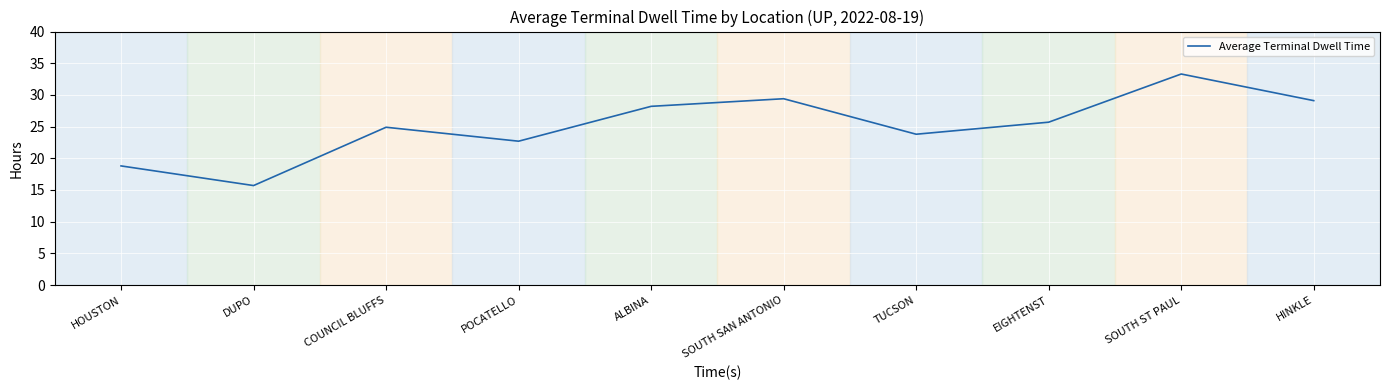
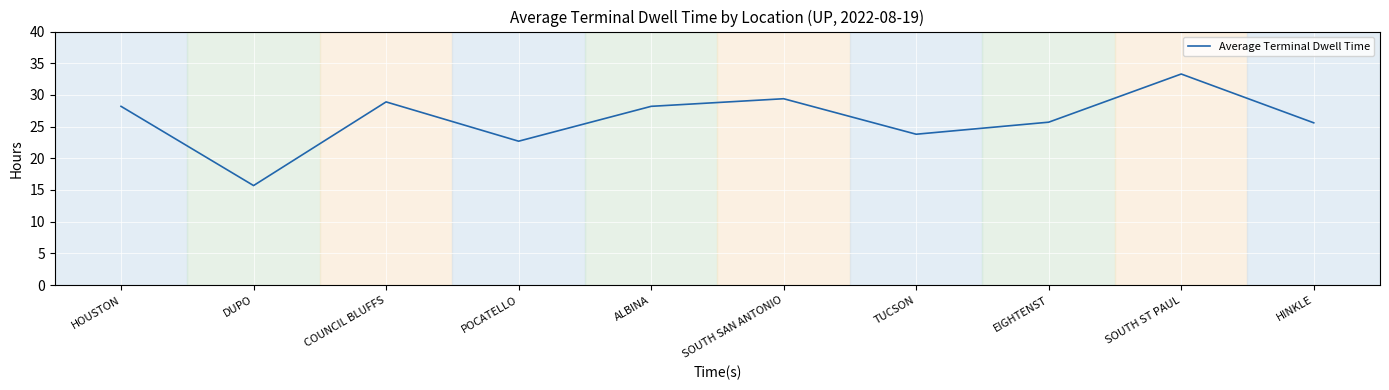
  {
-   "HOUSTON": 19,
+   "HOUSTON": 28,
    "DUPO": 16,
-   "COUNCIL BLUFFS": 25,
+   "COUNCIL BLUFFS": 29,
    "POCATELLO": 23,
    "ALBINA": 28,
    "SOUTH SAN ANTONIO": 29,
    "TUCSON": 24,
    "EIGHTENST": 26,
    "SOUTH ST PAUL": 33,
-   "HINKLE": 29
+   "HINKLE": 26
  }
